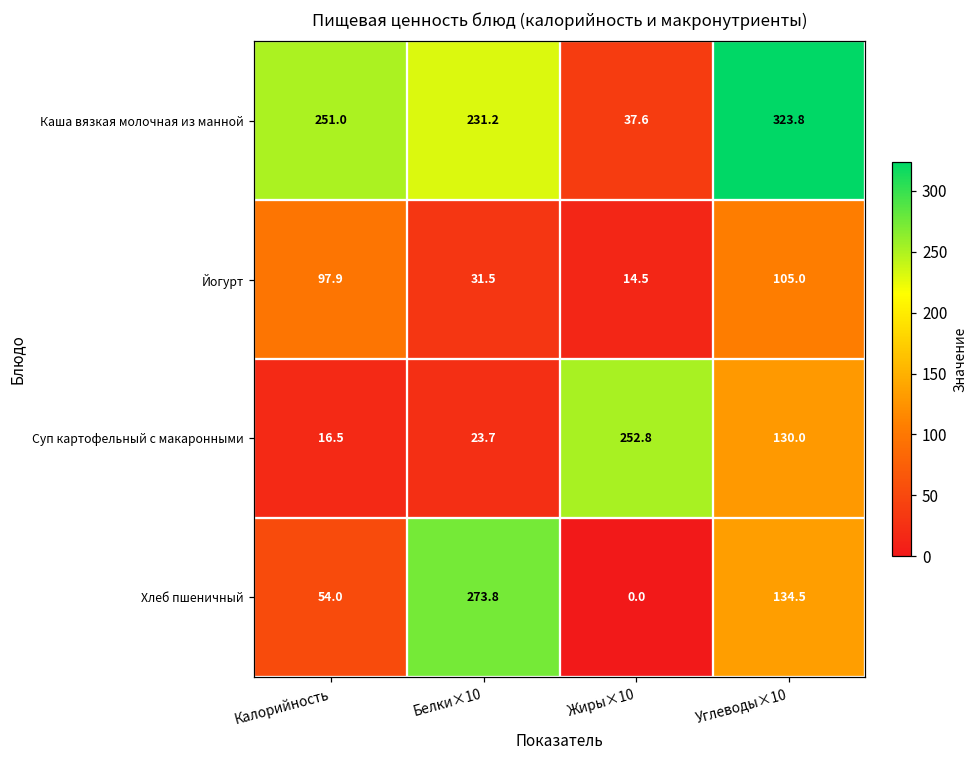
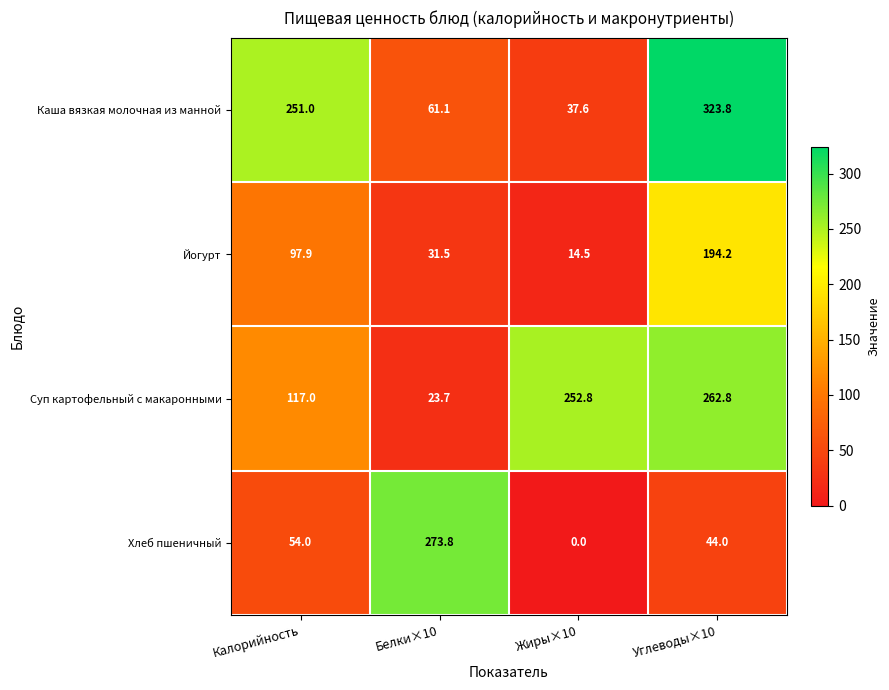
  {
    "Каша вязкая молочная из манной": {
      "Калорийность": 251.0,
-     "Белки×10": 231.2,
+     "Белки×10": 61.1,
      "Жиры×10": 37.6,
      "Углеводы×10": 323.8
    },
    "Йогурт": {
      "Калорийность": 97.9,
      "Белки×10": 31.5,
      "Жиры×10": 14.5,
-     "Углеводы×10": 105.0
+     "Углеводы×10": 194.2
    },
    "Суп картофельный с макаронными": {
-     "Калорийность": 16.5,
+     "Калорийность": 117.0,
      "Белки×10": 23.7,
      "Жиры×10": 252.8,
-     "Углеводы×10": 130.0
+     "Углеводы×10": 262.8
    },
    "Хлеб пшеничный": {
      "Калорийность": 54.0,
      "Белки×10": 273.8,
      "Жиры×10": 0.0,
-     "Углеводы×10": 134.5
+     "Углеводы×10": 44.0
    }
  }
